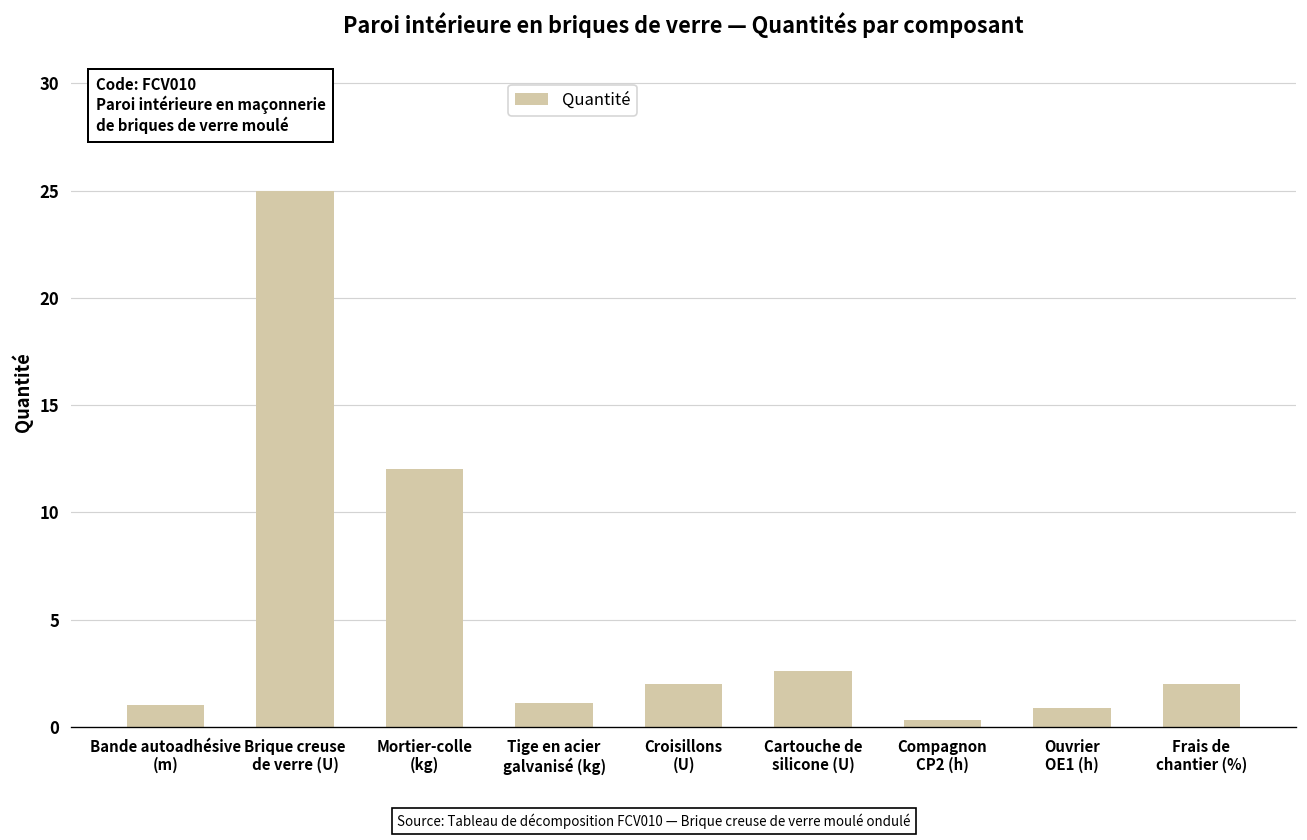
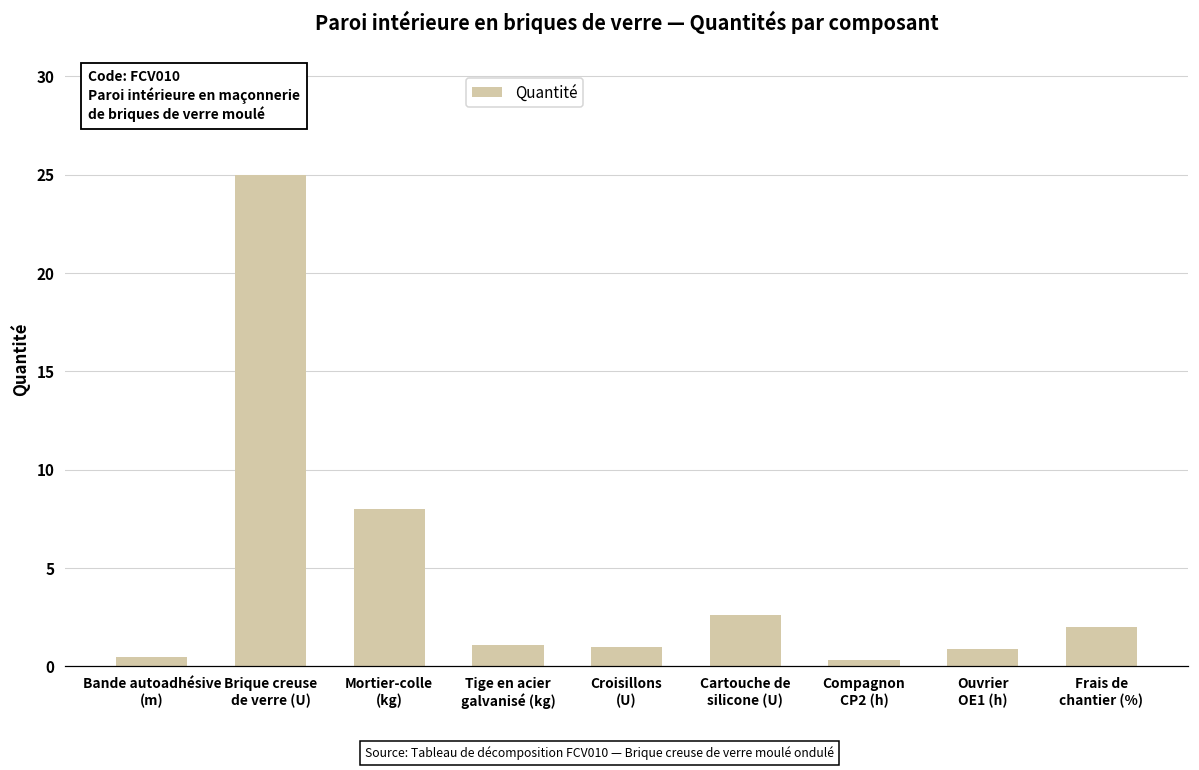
  {
-   "Bande autoadhésive (m)": 1.0,
+   "Bande autoadhésive (m)": 0.5,
    "Brique creuse de verre (U)": 25.0,
-   "Mortier-colle (kg)": 12,
+   "Mortier-colle (kg)": 8,
    "Tige en acier galvanisé (kg)": 1.1,
-   "Croisillons (U)": 2,
+   "Croisillons (U)": 1,
    "Cartouche de silicone (U)": 2.6,
    "Compagnon CP2 (h)": 0.3,
    "Ouvrier OE1 (h)": 0.9,
    "Frais de chantier (%)": 2.0
  }
